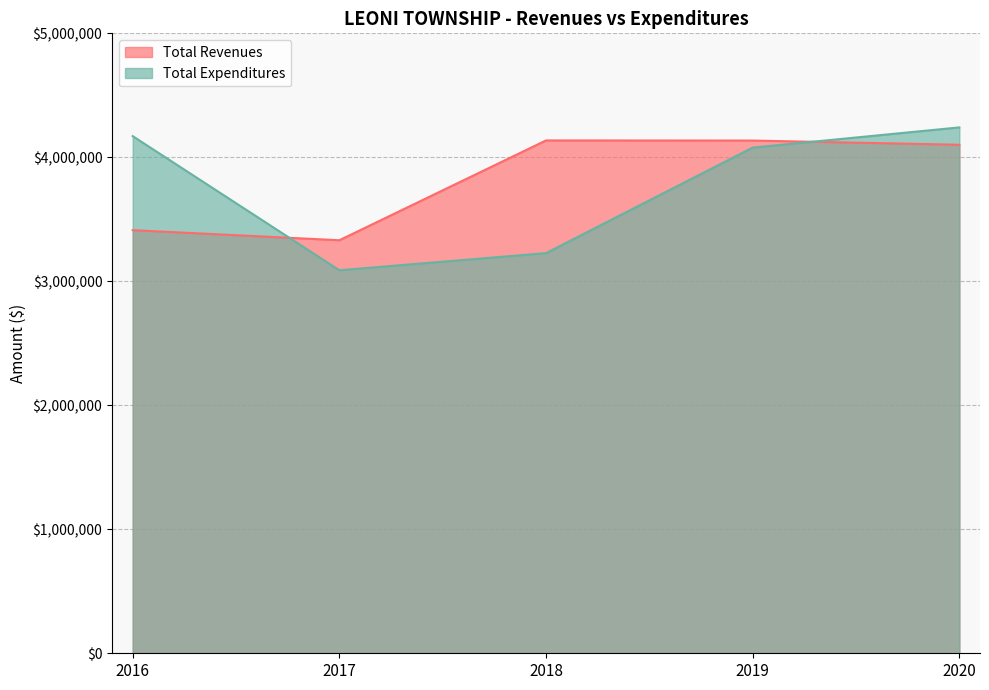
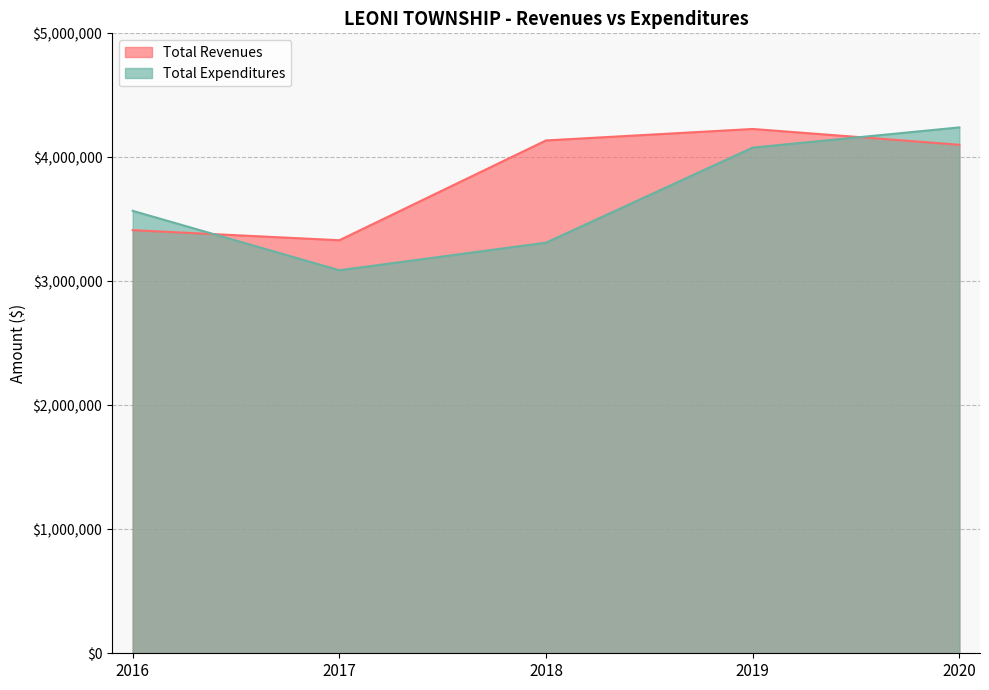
  {
    "Total Revenues": {
      "2016": "$3,410,000",
      "2017": "$3,330,000",
      "2018": "$4,140,000",
-     "2019": "$4,140,000",
+     "2019": "$4,230,000",
      "2020": "$4,100,000"
    },
    "Total Expenditures": {
-     "2016": "$4,170,000",
+     "2016": "$3,570,000",
      "2017": "$3,090,000",
-     "2018": "$3,230,000",
+     "2018": "$3,310,000",
      "2019": "$4,080,000",
      "2020": "$4,240,000"
    }
  }
